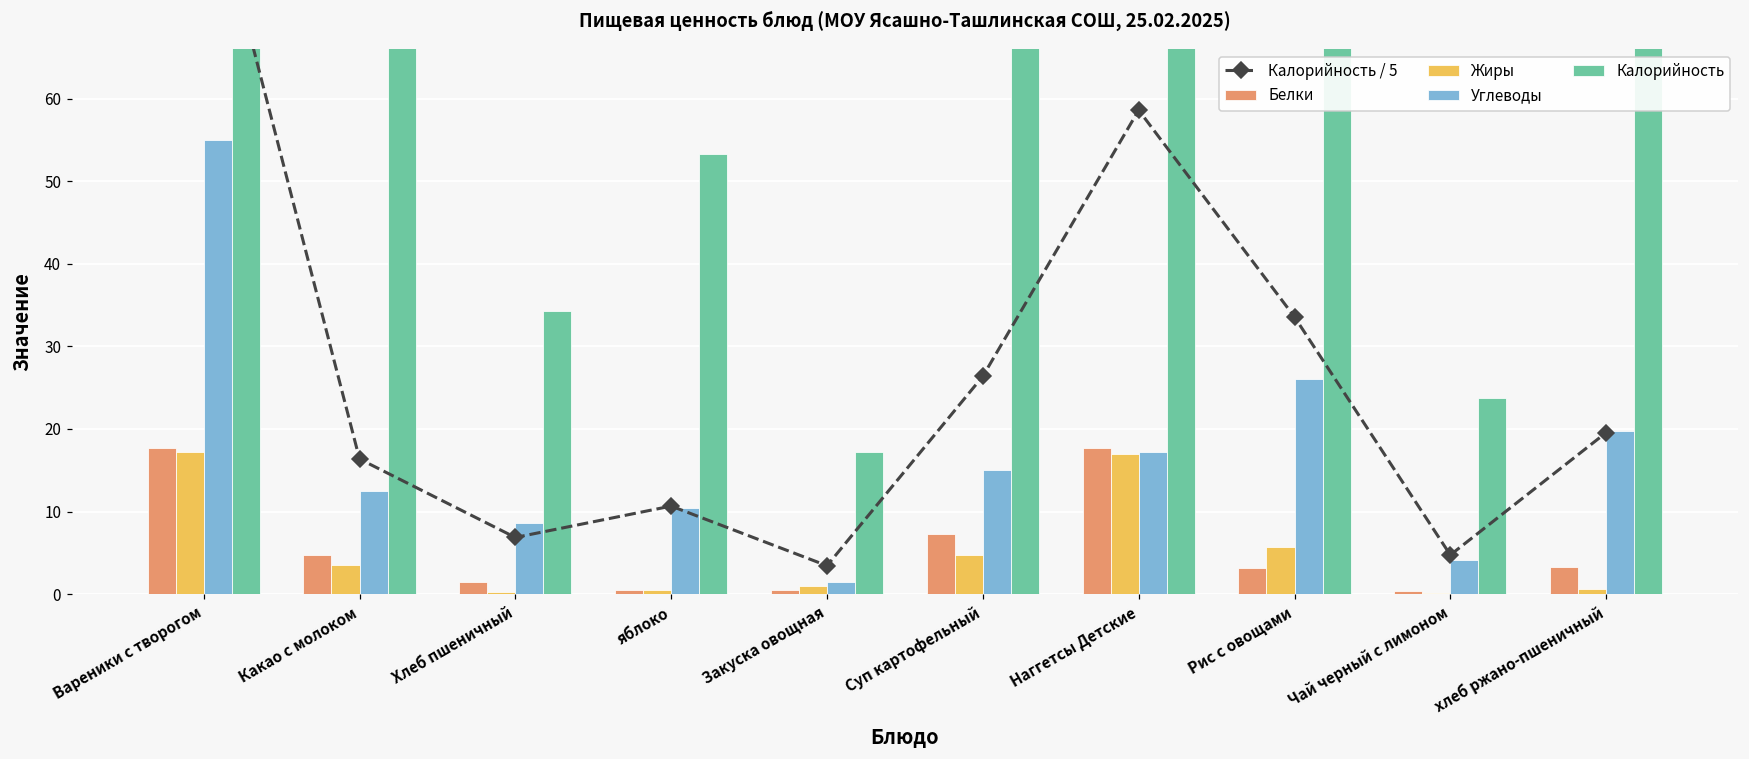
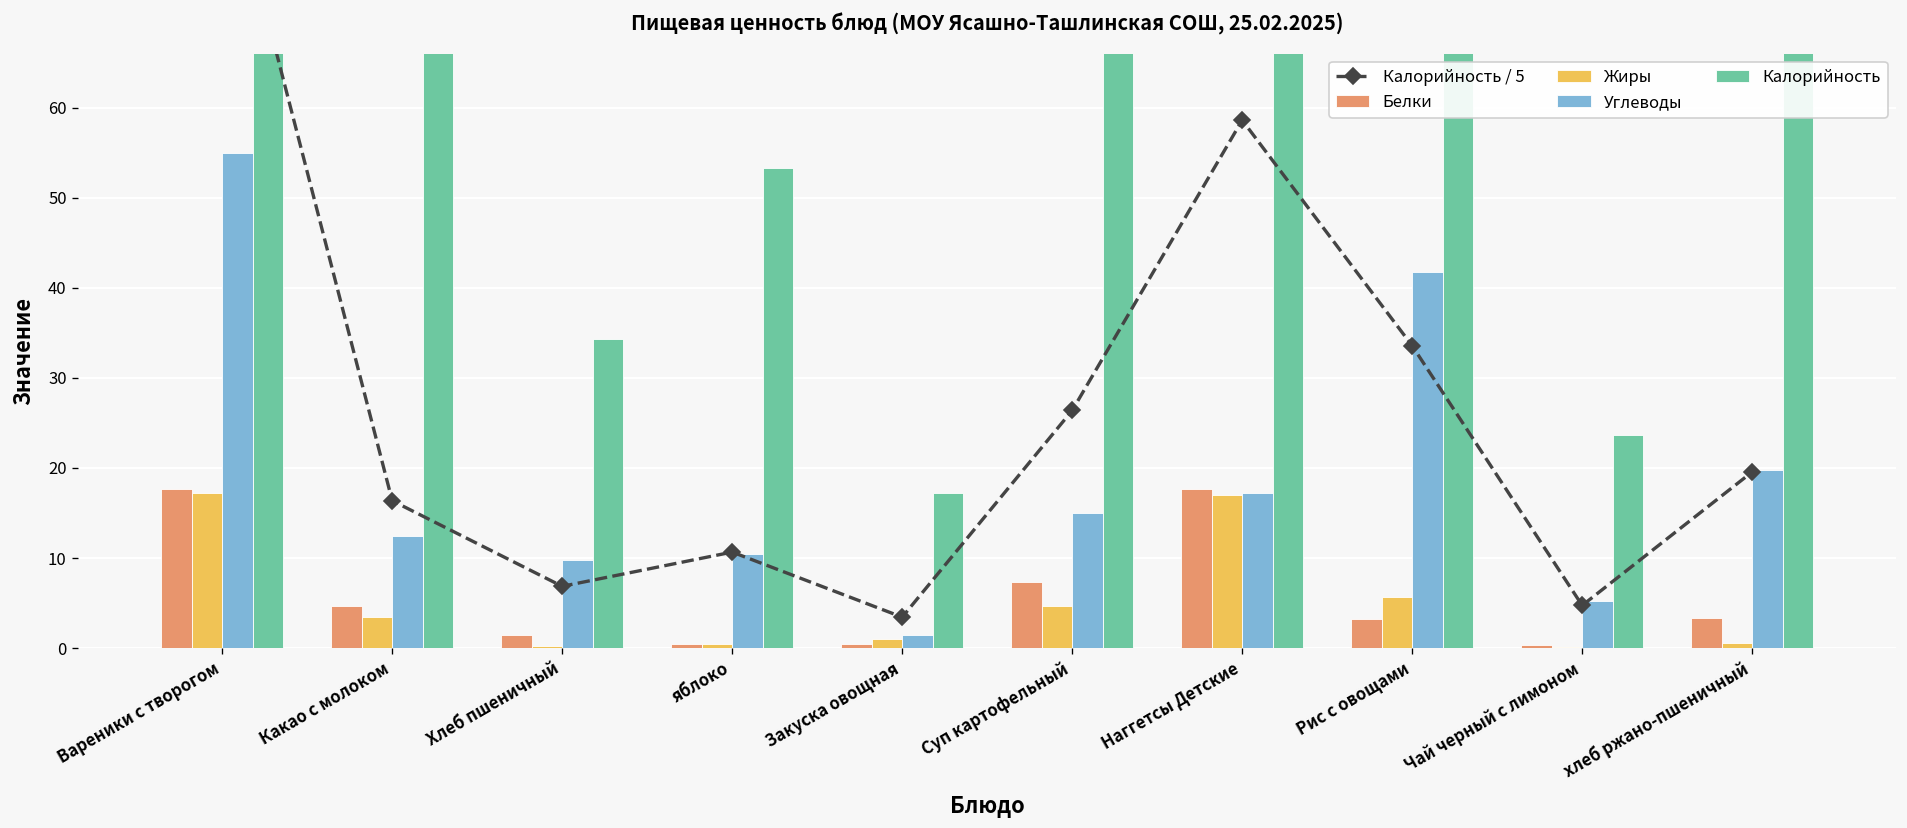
  {
    "Калорийность / 5": {
      "Какао с молоком": 16,
      "Хлеб пшеничный": 7,
      "яблоко": 11,
      "Закуска овощная": 3,
      "Суп картофельный": 26,
      "Наггетсы Детские": 59,
      "Рис с овощами": 34,
      "Чай черный с лимоном": 5,
      "хлеб ржано-пшеничный": 20
    },
    "Углеводы": {
      "Вареники с творогом": 55,
      "Какао с молоком": 13,
-     "Хлеб пшеничный": 9,
+     "Хлеб пшеничный": 10,
      "яблоко": 10,
      "Закуска овощная": 2,
      "Суп картофельный": 15,
      "Наггетсы Детские": 17,
-     "Рис с овощами": 26,
-     "Чай черный с лимоном": 4,
+     "Рис с овощами": 42,
+     "Чай черный с лимоном": 5,
      "хлеб ржано-пшеничный": 20
    },
    "Калорийность": {
      "Хлеб пшеничный": 34,
      "яблоко": 53,
      "Закуска овощная": 17,
      "Чай черный с лимоном": 24
    }
  }
